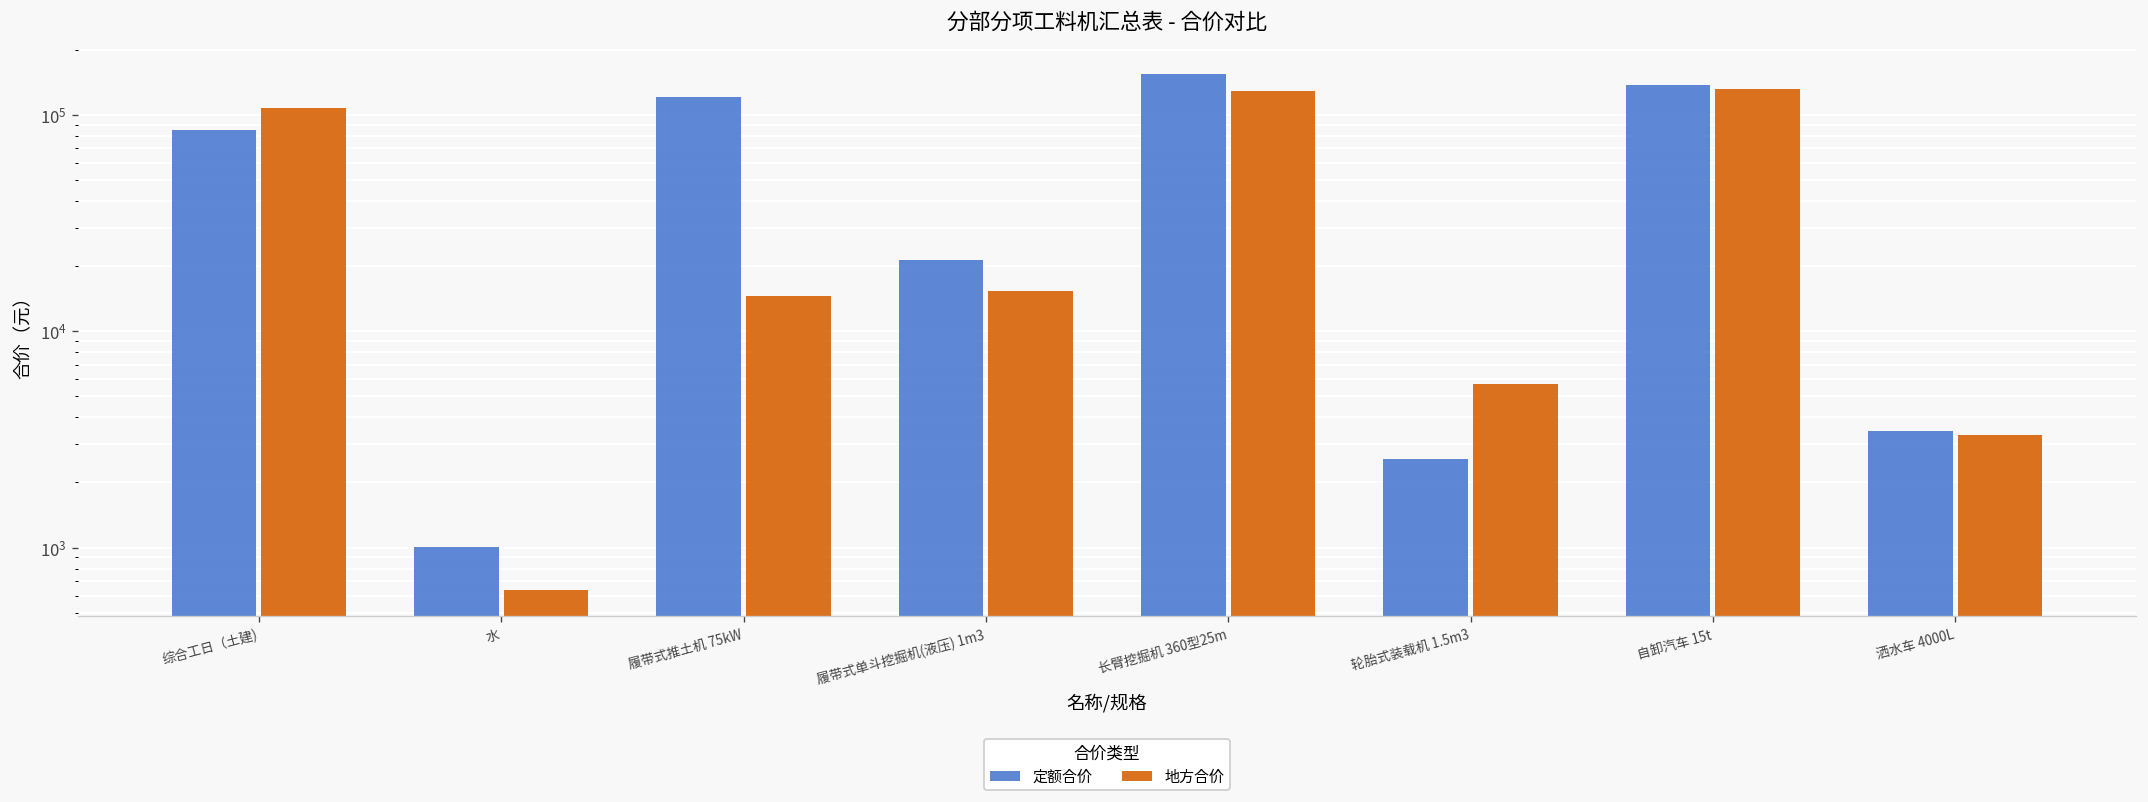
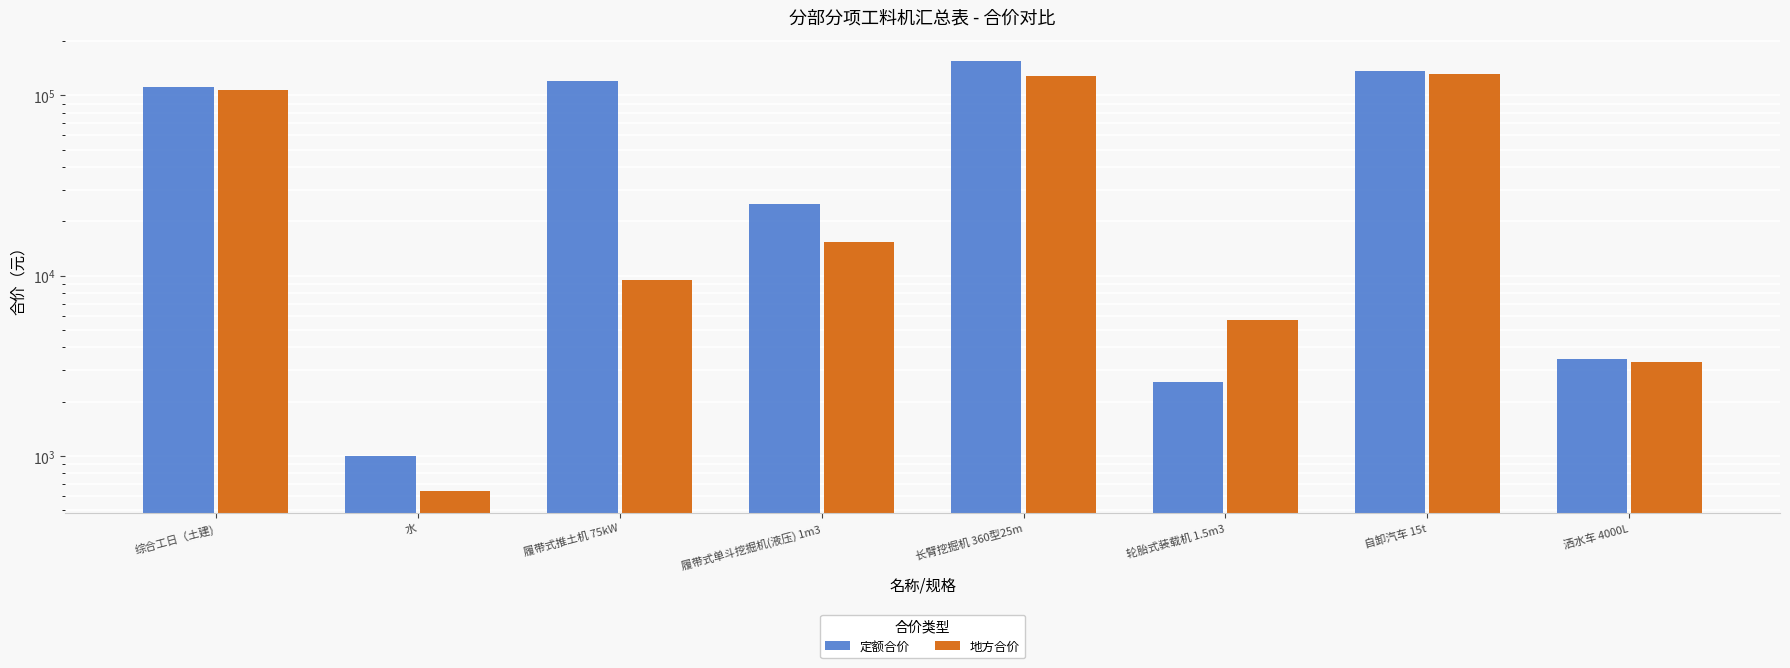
  {
    "定额合价": {
-     "综合工日（土建)": 90000,
+     "综合工日（土建)": 110000,
      "水": 1000,
      "履带式推土机 75kW": 120000,
-     "履带式单斗挖掘机(液压) 1m3": 21000,
+     "履带式单斗挖掘机(液压) 1m3": 25000,
      "长臂挖掘机 360型25m": 150000,
      "轮胎式装载机 1.5m3": 2600,
      "自卸汽车 15t": 140000,
      "洒水车 4000L": 3500
    },
    "地方合价": {
      "综合工日（土建)": 110000,
      "水": 640,
-     "履带式推土机 75kW": 15000,
+     "履带式推土机 75kW": 9000,
      "履带式单斗挖掘机(液压) 1m3": 15000,
      "长臂挖掘机 360型25m": 130000,
      "轮胎式装载机 1.5m3": 5700,
      "自卸汽车 15t": 130000,
      "洒水车 4000L": 3300
    }
  }
